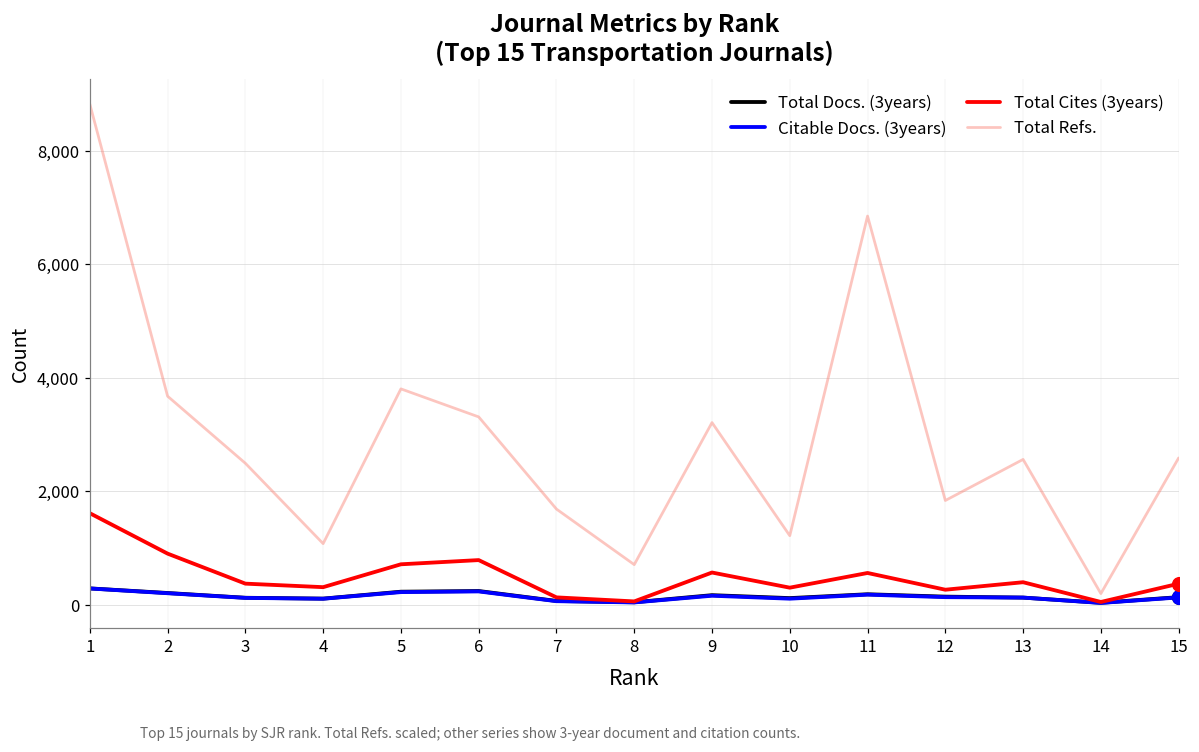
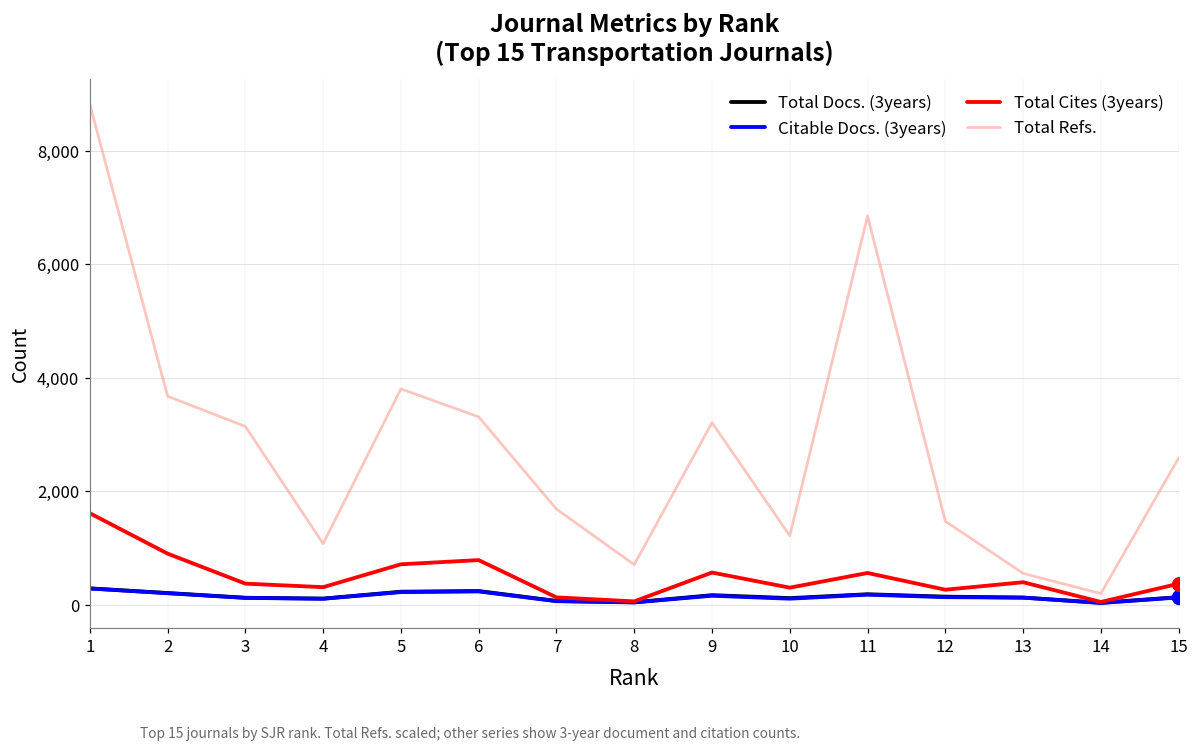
  {
    "Total Refs.": {
      "1": "8,800",
      "2": "3,700",
-     "3": "2,500",
+     "3": "3,100",
      "4": "1,100",
      "5": "3,800",
      "6": "3,300",
      "7": "1,700",
      "8": "700",
      "9": "3,200",
      "10": "1,200",
      "11": "6,800",
-     "12": "1,800",
-     "13": "2,600",
+     "12": "1,500",
+     "13": "600",
      "14": "200",
      "15": "2,600"
    }
  }
